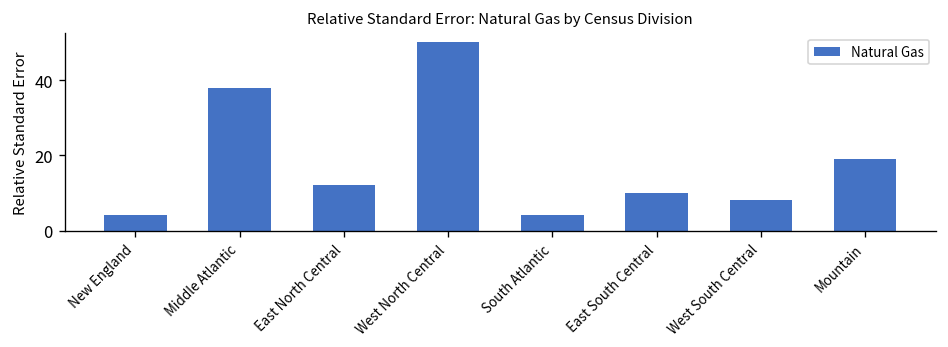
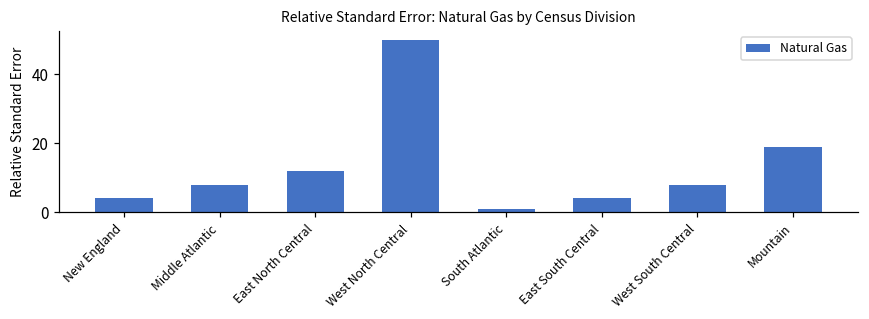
  {
    "New England": 4,
-   "Middle Atlantic": 38,
+   "Middle Atlantic": 8,
    "East North Central": 12,
    "West North Central": 50,
-   "South Atlantic": 4,
-   "East South Central": 10,
+   "South Atlantic": 1,
+   "East South Central": 4,
    "West South Central": 8,
    "Mountain": 19
  }
